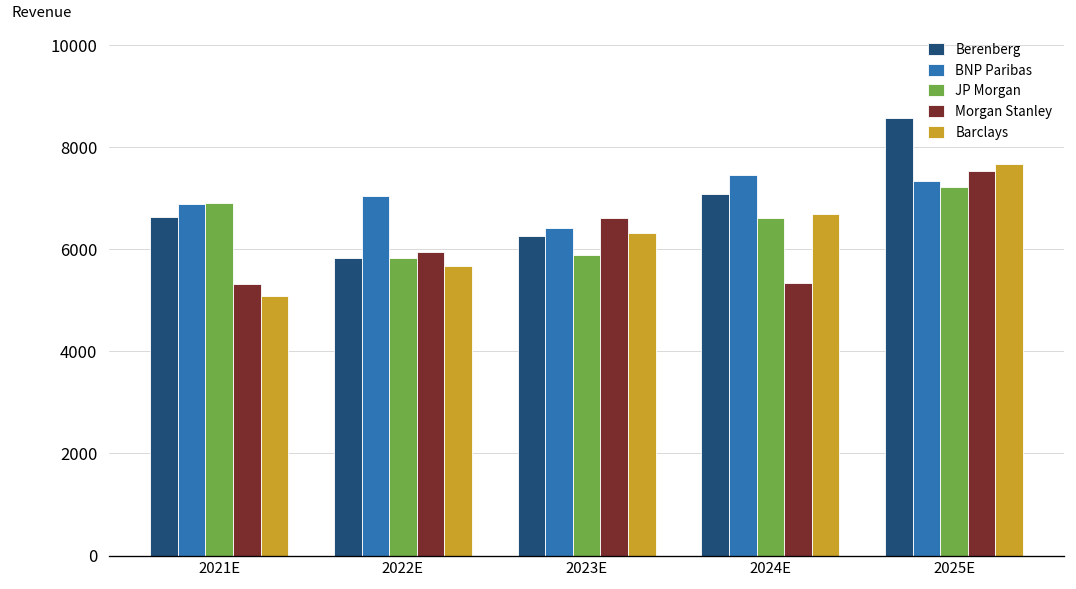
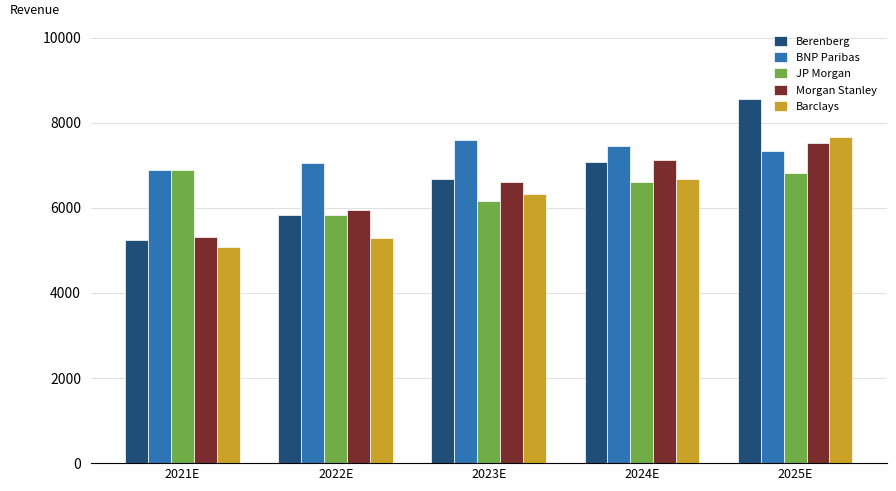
  {
    "Berenberg": {
-     "2021E": 6600,
+     "2021E": 5300,
      "2022E": 5800,
-     "2023E": 6300,
+     "2023E": 6700,
      "2024E": 7100,
      "2025E": 8600
    },
    "BNP Paribas": {
      "2021E": 6900,
      "2022E": 7000,
-     "2023E": 6400,
+     "2023E": 7600,
      "2024E": 7500,
      "2025E": 7300
    },
    "JP Morgan": {
      "2021E": 6900,
      "2022E": 5800,
-     "2023E": 5900,
+     "2023E": 6200,
      "2024E": 6600,
-     "2025E": 7200
+     "2025E": 6800
    },
    "Morgan Stanley": {
      "2021E": 5300,
      "2022E": 5900,
      "2023E": 6600,
-     "2024E": 5300,
+     "2024E": 7100,
      "2025E": 7500
    },
    "Barclays": {
      "2021E": 5100,
-     "2022E": 5700,
+     "2022E": 5300,
      "2023E": 6300,
      "2024E": 6700,
      "2025E": 7700
    }
  }
